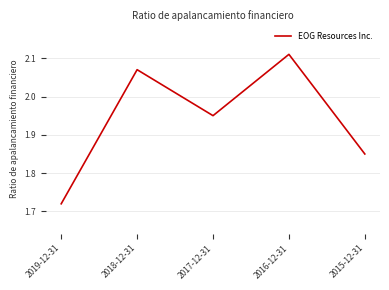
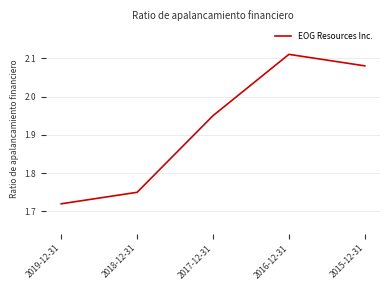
  {
    "2019-12-31": 1.72,
-   "2018-12-31": 2.07,
+   "2018-12-31": 1.75,
    "2017-12-31": 1.95,
    "2016-12-31": 2.11,
-   "2015-12-31": 1.85
+   "2015-12-31": 2.08
  }
